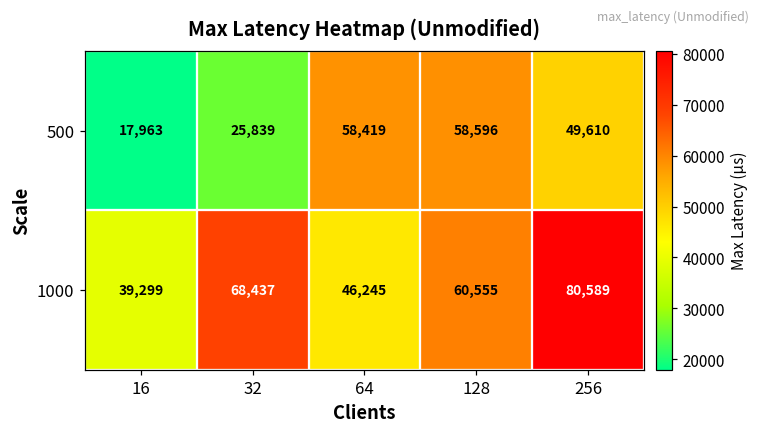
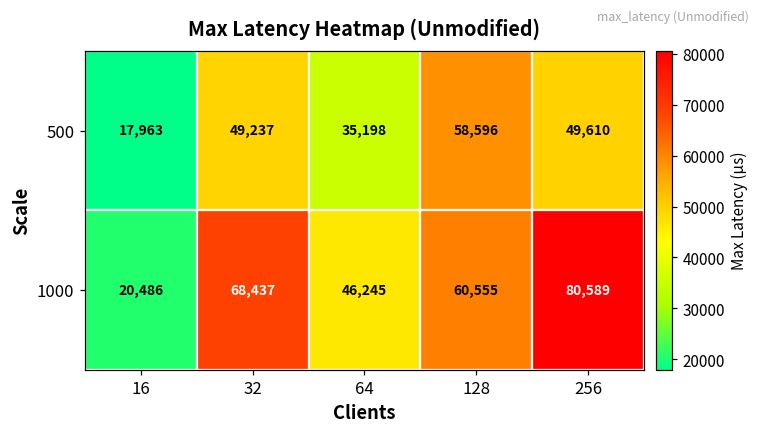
  {
    "500": {
      "16": "17,963",
-     "32": "25,839",
-     "64": "58,419",
+     "32": "49,237",
+     "64": "35,198",
      "128": "58,596",
      "256": "49,610"
    },
    "1000": {
-     "16": "39,299",
+     "16": "20,486",
      "32": "68,437",
      "64": "46,245",
      "128": "60,555",
      "256": "80,589"
    }
  }
